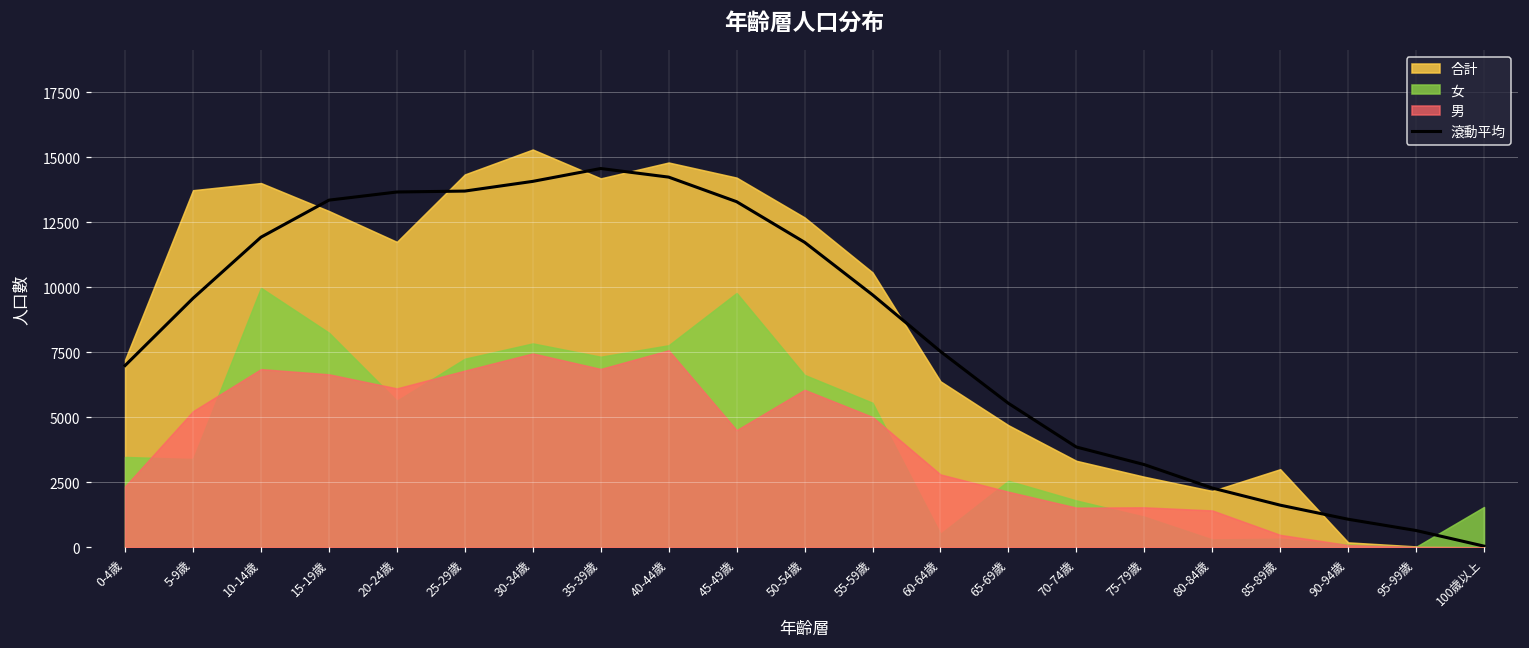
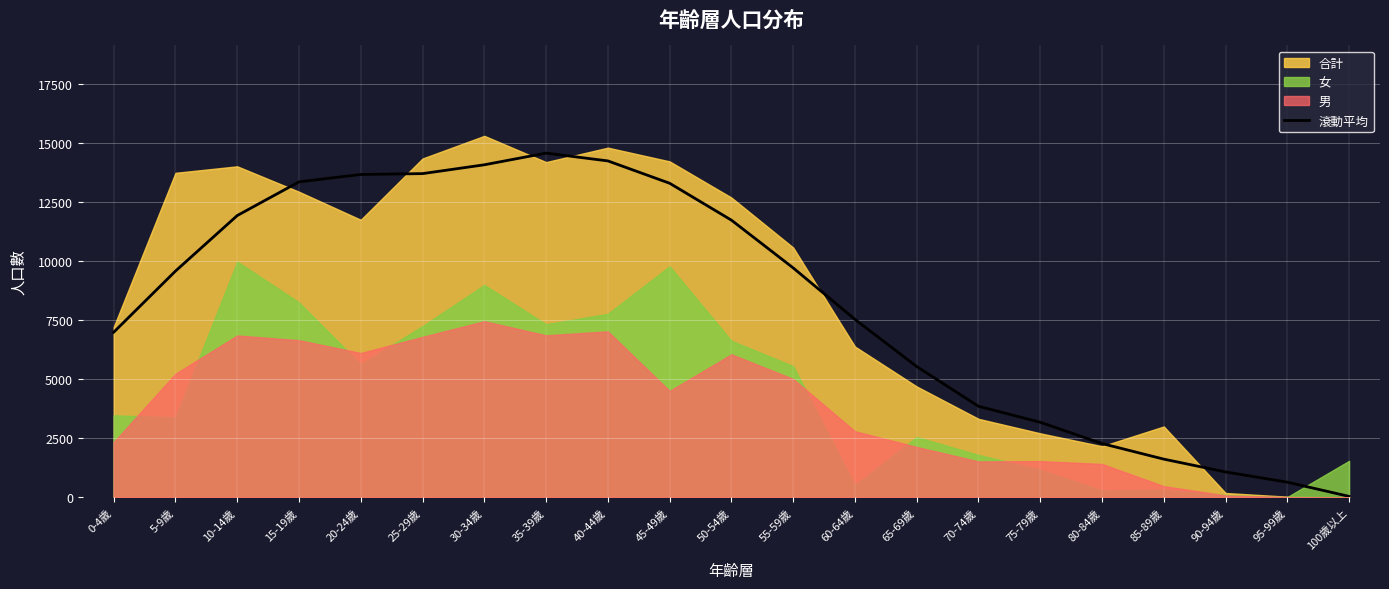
  {
    "滾動平均": {
      "0-4歲": 7000,
      "5-9歲": 9600,
      "10-14歲": 11900,
      "15-19歲": 13400,
      "20-24歲": 13700,
      "25-29歲": 13700,
      "30-34歲": 14100,
      "35-39歲": 14600,
      "40-44歲": 14200,
      "45-49歲": 13300,
      "50-54歲": 11700,
      "55-59歲": 9700,
      "60-64歲": 7500,
      "65-69歲": 5500,
      "70-74歲": 3900,
      "75-79歲": 3200,
      "80-84歲": 2300,
      "85-89歲": 1600,
      "90-94歲": 1100,
      "95-99歲": 600
    },
    "合計": {
      "0-4歲": 7200,
      "5-9歲": 13700,
      "10-14歲": 14000,
      "15-19歲": 12900,
      "20-24歲": 11800,
      "25-29歲": 14300,
      "30-34歲": 15300,
      "35-39歲": 14200,
      "40-44歲": 14800,
      "45-49歲": 14200,
      "50-54歲": 12700,
      "55-59歲": 10600,
      "60-64歲": 6400,
      "65-69歲": 4700,
      "70-74歲": 3300,
      "75-79歲": 2700,
      "80-84歲": 2200,
      "85-89歲": 3000
    },
    "女": {
      "0-4歲": 3500,
      "5-9歲": 3400,
      "10-14歲": 10000,
      "15-19歲": 8300,
      "20-24歲": 5600,
      "25-29歲": 7300,
-     "30-34歲": 7800,
+     "30-34歲": 9000,
      "35-39歲": 7300,
      "40-44歲": 7800,
      "45-49歲": 9800,
      "50-54歲": 6600,
      "55-59歲": 5600,
      "60-64歲": 500,
      "65-69歲": 2600,
      "70-74歲": 1800,
      "75-79歲": 1200,
      "80-84歲": 300,
      "85-89歲": 300,
      "100歲以上": 1600
    },
    "男": {
      "0-4歲": 2300,
      "5-9歲": 5200,
      "10-14歲": 6900,
      "15-19歲": 6700,
      "20-24歲": 6100,
      "25-29歲": 6800,
      "30-34歲": 7500,
      "35-39歲": 6900,
-     "40-44歲": 7600,
+     "40-44歲": 7000,
      "45-49歲": 4500,
      "50-54歲": 6100,
      "55-59歲": 5000,
      "60-64歲": 2800,
      "65-69歲": 2100,
      "70-74歲": 1500,
      "75-79歲": 1500,
      "80-84歲": 1400,
      "85-89歲": 500
    }
  }
